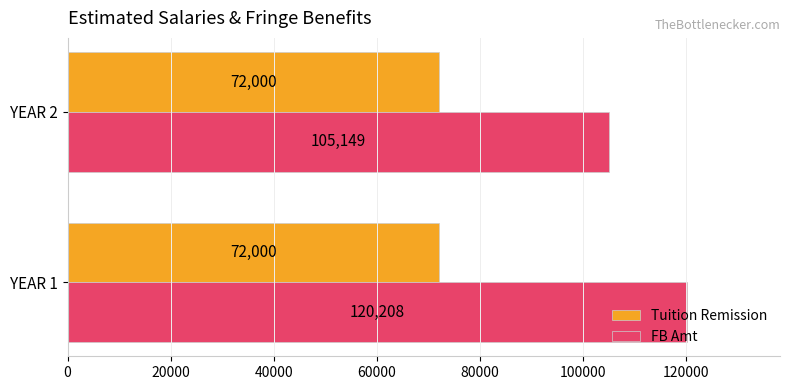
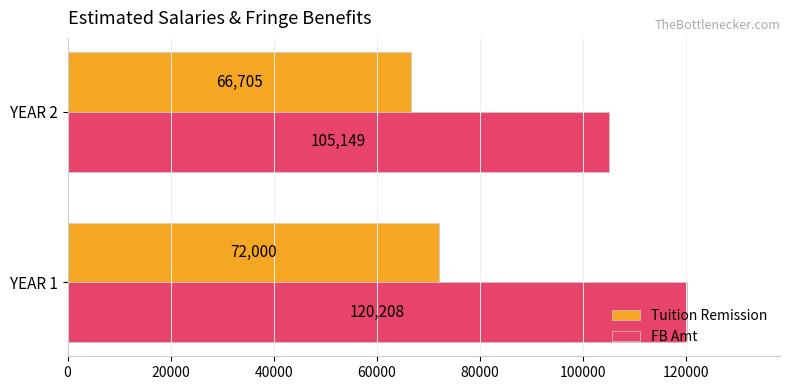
  {
    "Tuition Remission": {
-     "YEAR 2": "72,000",
+     "YEAR 2": "66,705",
      "YEAR 1": "72,000"
    },
    "FB Amt": {
      "YEAR 2": "105,149",
      "YEAR 1": "120,208"
    }
  }
